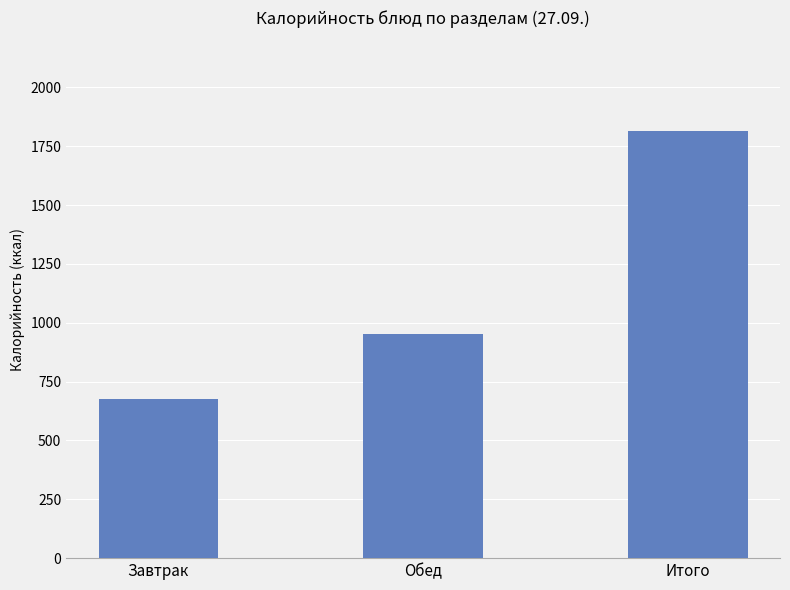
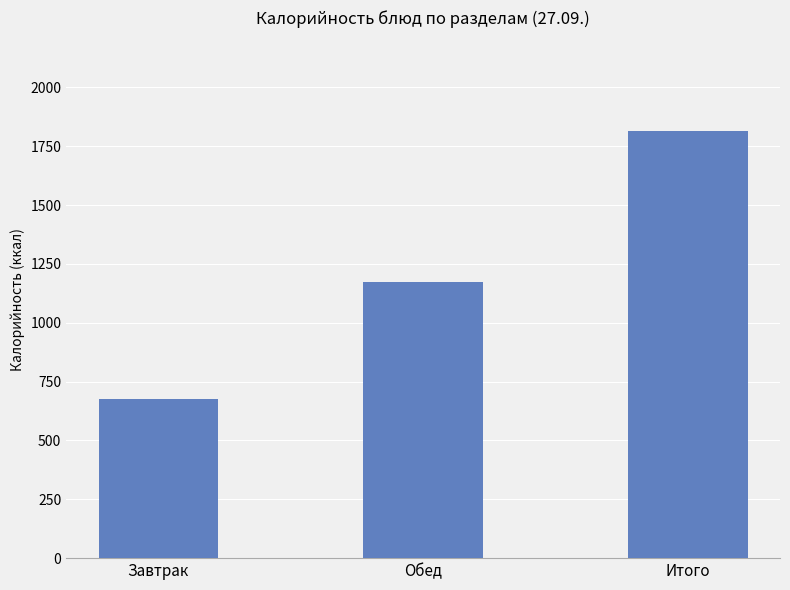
  {
    "Завтрак": 680,
-   "Обед": 950,
+   "Обед": 1180,
    "Итого": 1820
  }
